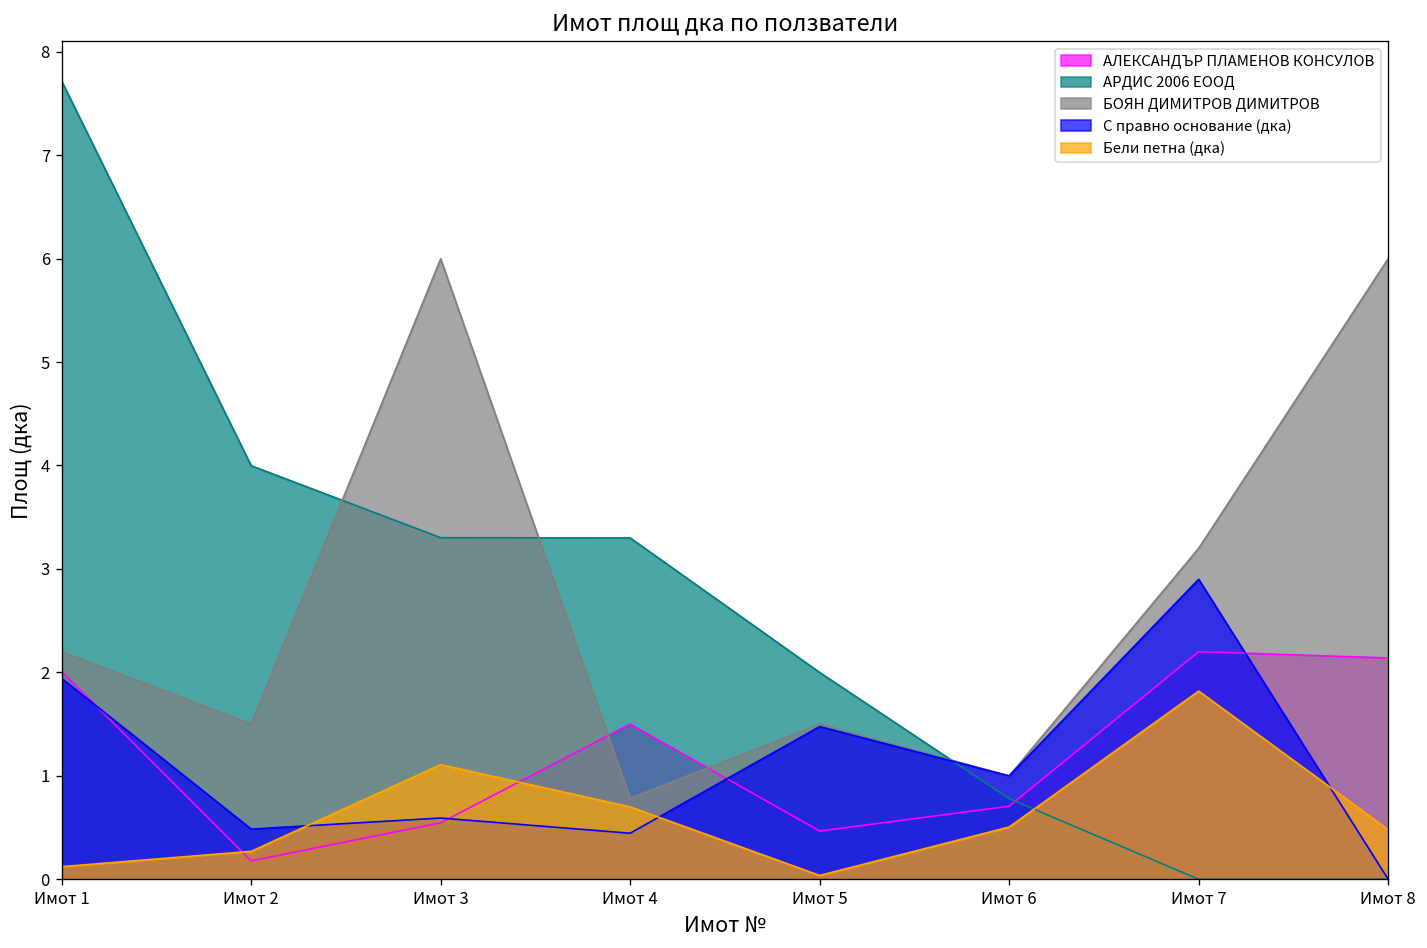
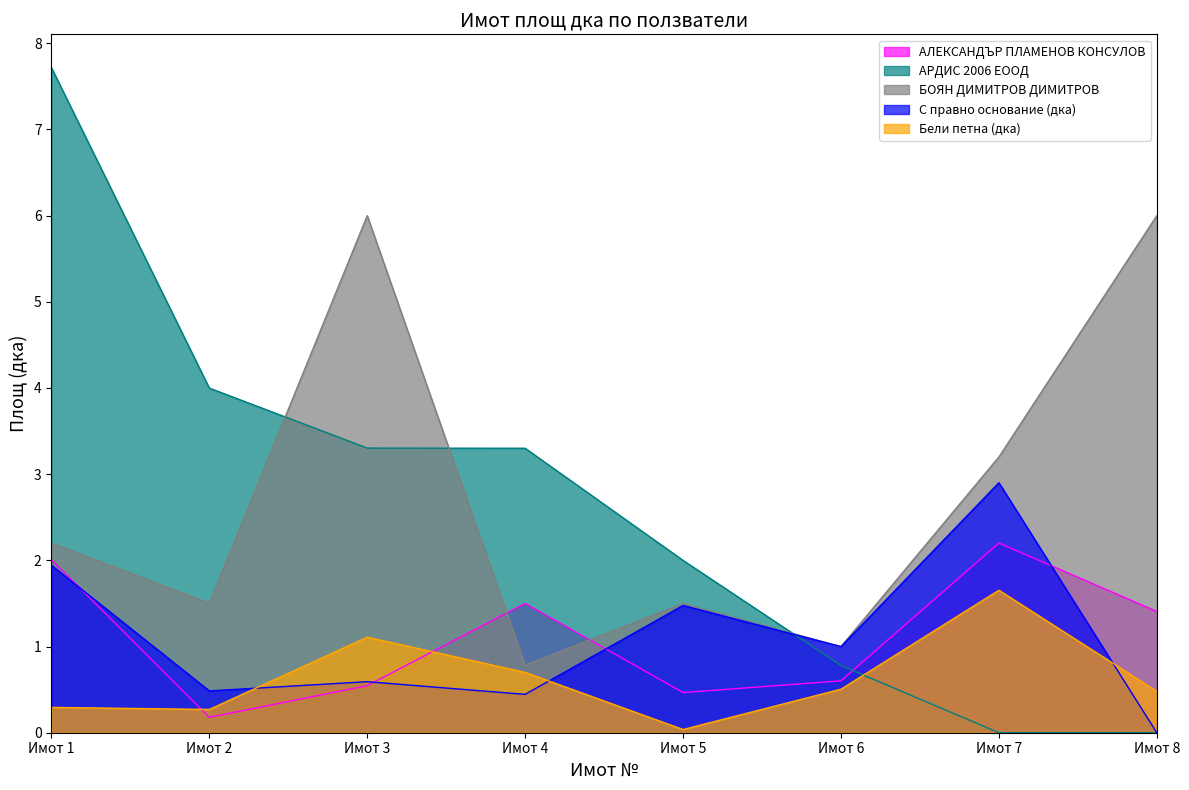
  {
    "АЛЕКСАНДЪР ПЛАМЕНОВ КОНСУЛОВ": {
      "Имот 1": 2.0,
      "Имот 2": 0.2,
      "Имот 3": 0.5,
      "Имот 4": 1.5,
      "Имот 5": 0.5,
-     "Имот 6": 0.7,
+     "Имот 6": 0.6,
      "Имот 7": 2.2,
-     "Имот 8": 2.1
+     "Имот 8": 1.4
    },
    "АРДИС 2006 ЕООД": {
      "Имот 1": 7.7,
      "Имот 2": 4.0,
      "Имот 3": 3.3,
      "Имот 4": 3.3,
      "Имот 5": 2.0,
      "Имот 6": 0.8,
      "Имот 7": 0.0
    },
    "БОЯН ДИМИТРОВ ДИМИТРОВ": {
      "Имот 1": 2.2,
      "Имот 2": 1.5,
      "Имот 3": 6.0,
      "Имот 4": 0.8,
      "Имот 7": 3.2,
      "Имот 8": 6.0
    },
    "С правно основание (дка)": {
      "Имот 1": 1.9,
      "Имот 2": 0.5,
      "Имот 3": 0.6,
      "Имот 4": 0.4,
      "Имот 7": 2.9
    },
    "Бели петна (дка)": {
-     "Имот 1": 0.1,
+     "Имот 1": 0.3,
      "Имот 2": 0.3,
      "Имот 3": 1.1,
      "Имот 4": 0.7,
      "Имот 5": 0.0,
      "Имот 6": 0.5,
-     "Имот 7": 1.8,
+     "Имот 7": 1.7,
      "Имот 8": 0.5
    }
  }
